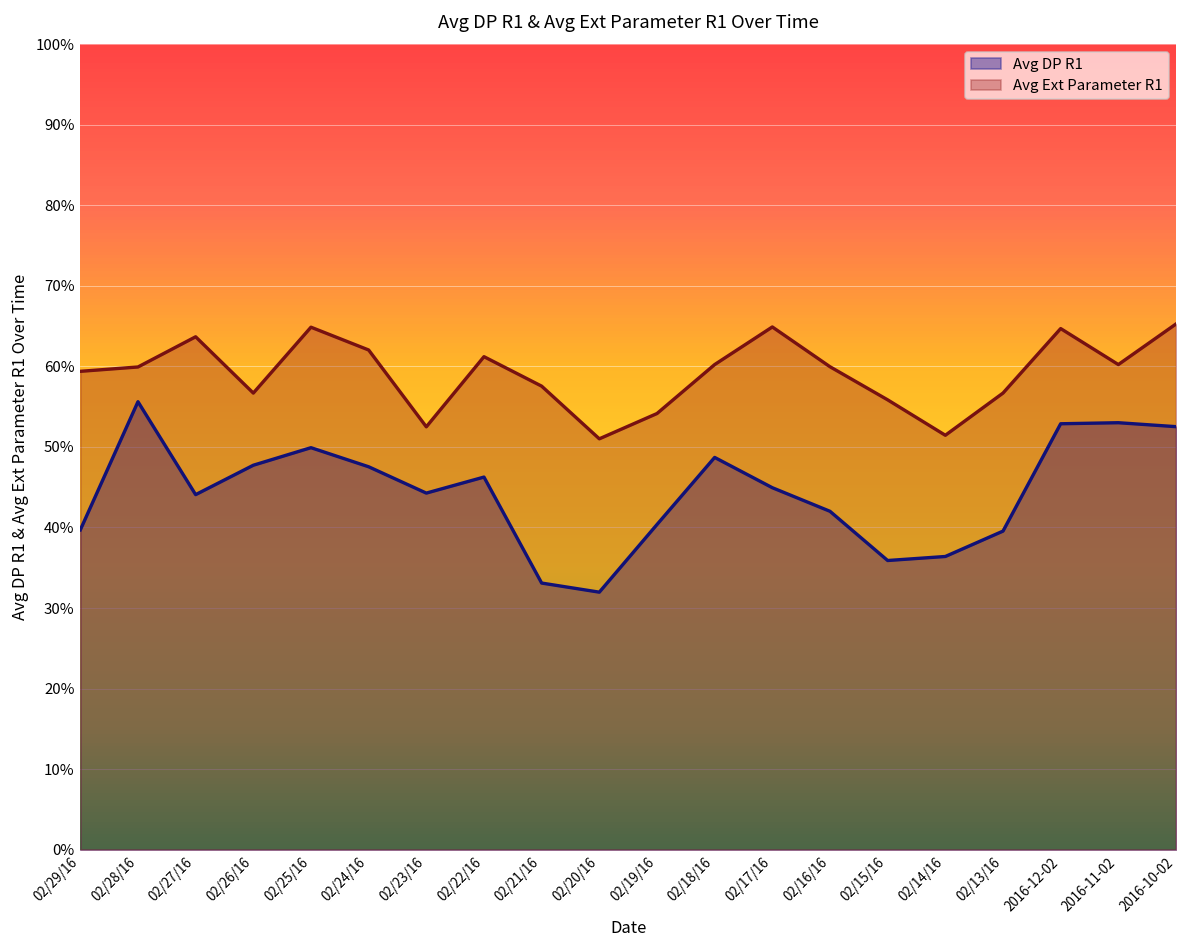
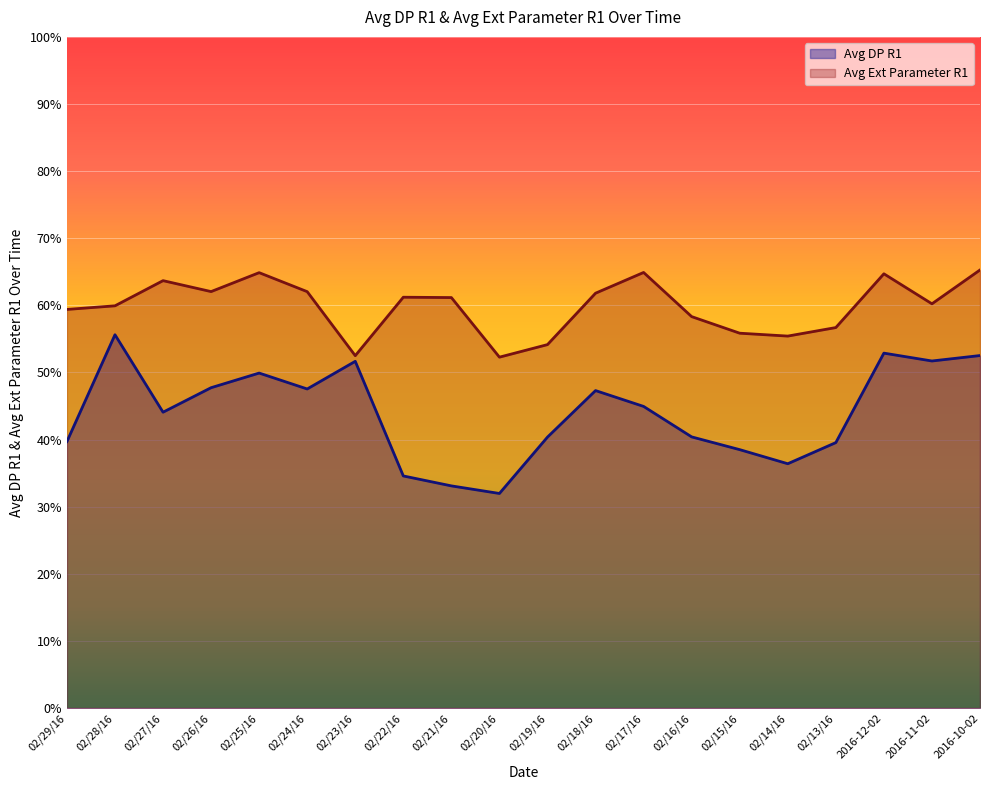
  {
    "Avg DP R1": {
      "02/29/16": "40%",
      "02/28/16": "56%",
      "02/27/16": "44%",
      "02/26/16": "48%",
      "02/25/16": "50%",
      "02/24/16": "48%",
-     "02/23/16": "44%",
-     "02/22/16": "46%",
+     "02/23/16": "52%",
+     "02/22/16": "35%",
      "02/21/16": "33%",
      "02/20/16": "32%",
      "02/19/16": "40%",
-     "02/18/16": "49%",
+     "02/18/16": "47%",
      "02/17/16": "45%",
-     "02/16/16": "42%",
-     "02/15/16": "36%",
+     "02/16/16": "40%",
+     "02/15/16": "39%",
      "02/14/16": "36%",
      "02/13/16": "40%",
      "2016-12-02": "53%",
-     "2016-11-02": "53%",
+     "2016-11-02": "52%",
      "2016-10-02": "53%"
    },
    "Avg Ext Parameter R1": {
      "02/29/16": "59%",
      "02/28/16": "60%",
      "02/27/16": "64%",
-     "02/26/16": "57%",
+     "02/26/16": "62%",
      "02/25/16": "65%",
      "02/24/16": "62%",
      "02/23/16": "53%",
      "02/22/16": "61%",
-     "02/21/16": "58%",
-     "02/20/16": "51%",
+     "02/21/16": "61%",
+     "02/20/16": "52%",
      "02/19/16": "54%",
-     "02/18/16": "60%",
+     "02/18/16": "62%",
      "02/17/16": "65%",
-     "02/16/16": "60%",
+     "02/16/16": "58%",
      "02/15/16": "56%",
-     "02/14/16": "51%",
+     "02/14/16": "55%",
      "02/13/16": "57%",
      "2016-12-02": "65%",
      "2016-11-02": "60%",
      "2016-10-02": "65%"
    }
  }
